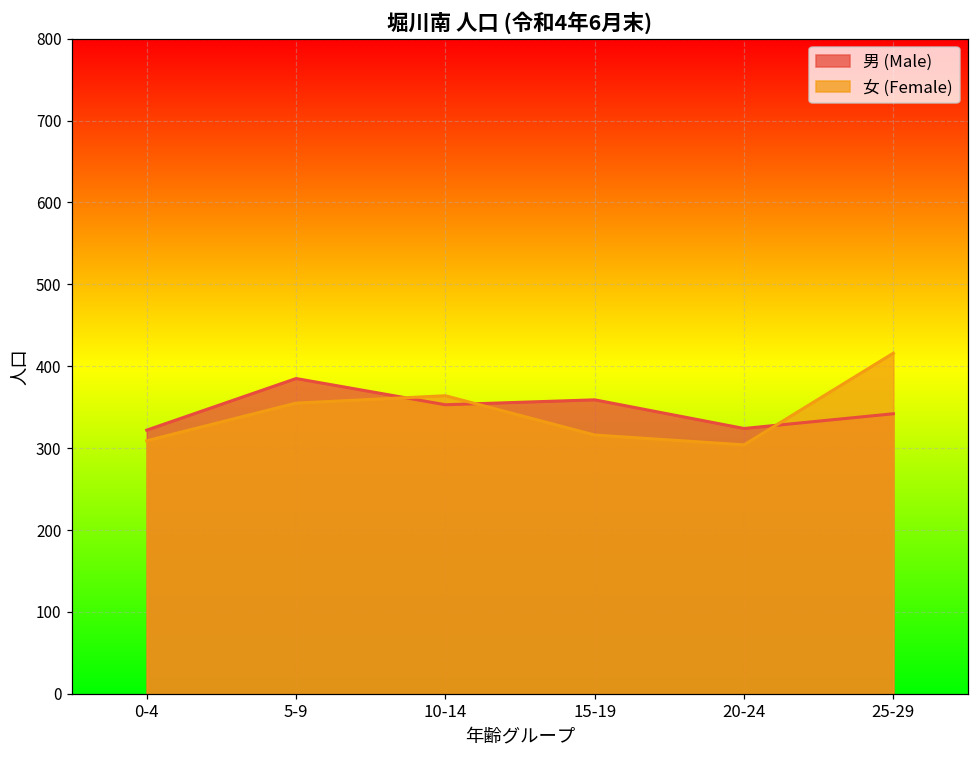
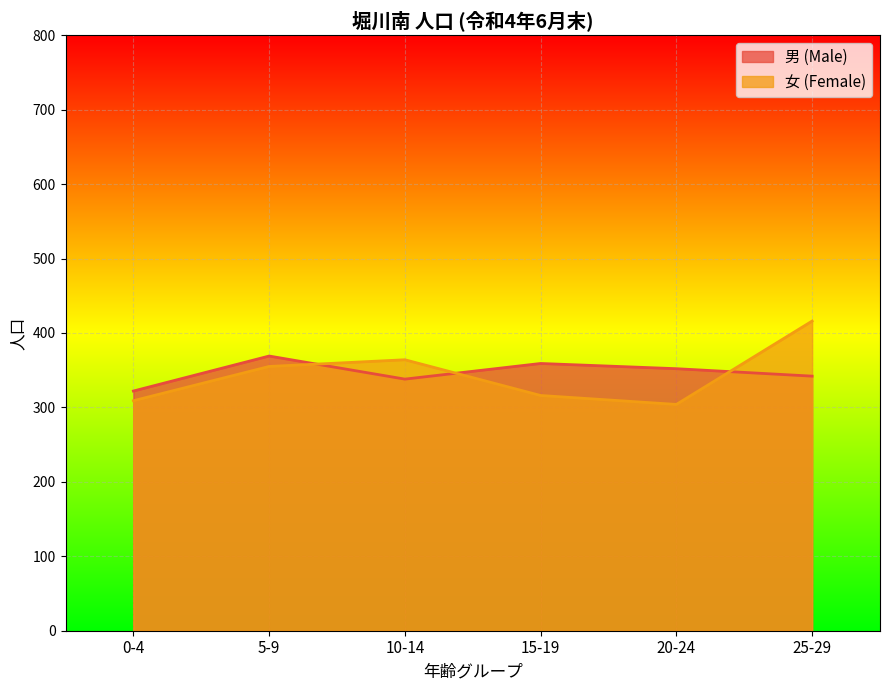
  {
    "男 (Male)": {
      "0-4": 320,
-     "5-9": 390,
-     "10-14": 350,
+     "5-9": 370,
+     "10-14": 340,
      "15-19": 360,
-     "20-24": 320,
+     "20-24": 350,
      "25-29": 340
    },
    "女 (Female)": {
      "0-4": 310,
      "5-9": 360,
      "10-14": 360,
      "15-19": 320,
      "20-24": 300,
      "25-29": 420
    }
  }
